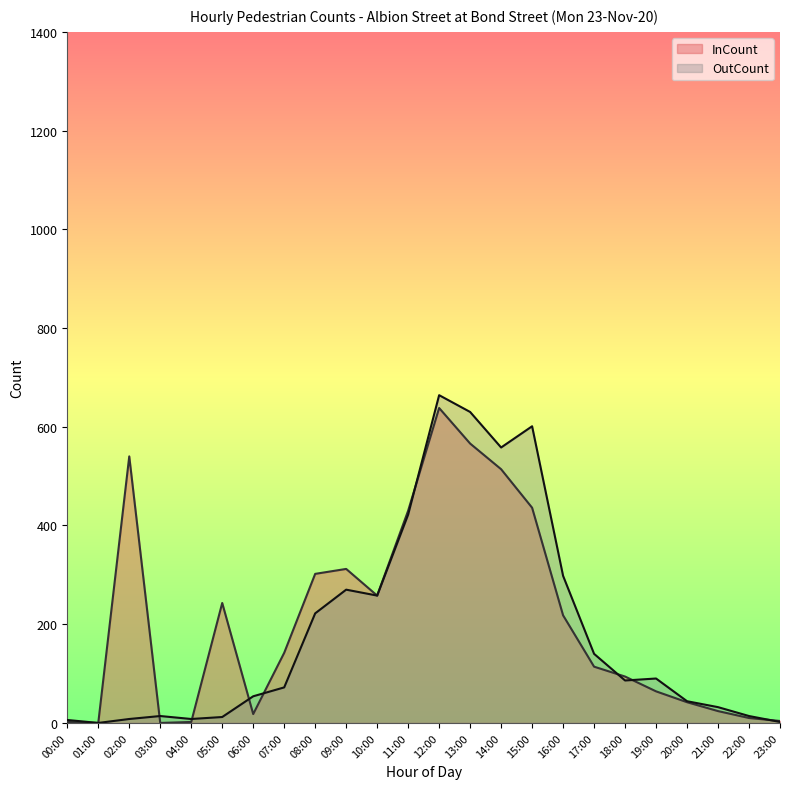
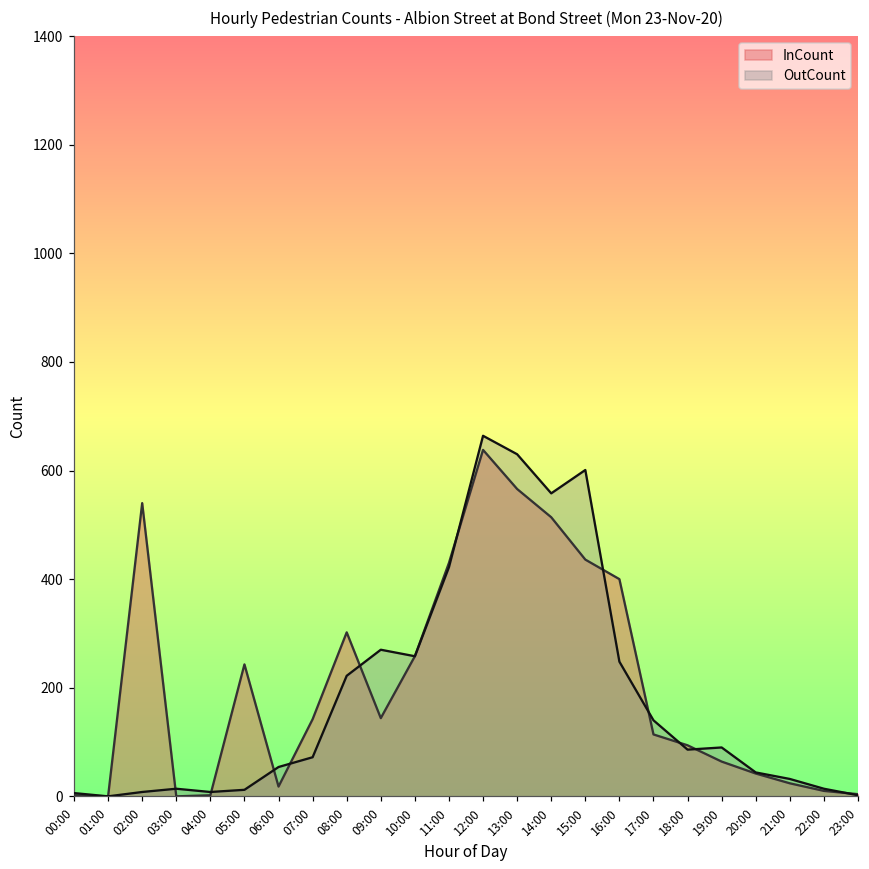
  {
    "InCount": {
      "02:00": 540,
      "03:00": 0,
      "04:00": 0,
      "05:00": 240,
      "06:00": 20,
      "07:00": 140,
      "08:00": 300,
-     "09:00": 310,
+     "09:00": 140,
      "11:00": 430,
      "12:00": 640,
      "13:00": 570,
      "14:00": 510,
      "15:00": 440,
-     "16:00": 220,
+     "16:00": 400,
      "17:00": 110,
      "18:00": 90,
      "19:00": 60,
      "21:00": 20
    },
    "OutCount": {
      "02:00": 10,
      "03:00": 10,
      "04:00": 10,
      "05:00": 10,
      "06:00": 50,
      "07:00": 70,
      "08:00": 220,
      "09:00": 270,
      "11:00": 420,
      "12:00": 660,
      "13:00": 630,
      "14:00": 560,
      "15:00": 600,
-     "16:00": 300,
+     "16:00": 250,
      "17:00": 140,
      "18:00": 90,
      "19:00": 90,
      "21:00": 30
    }
  }
